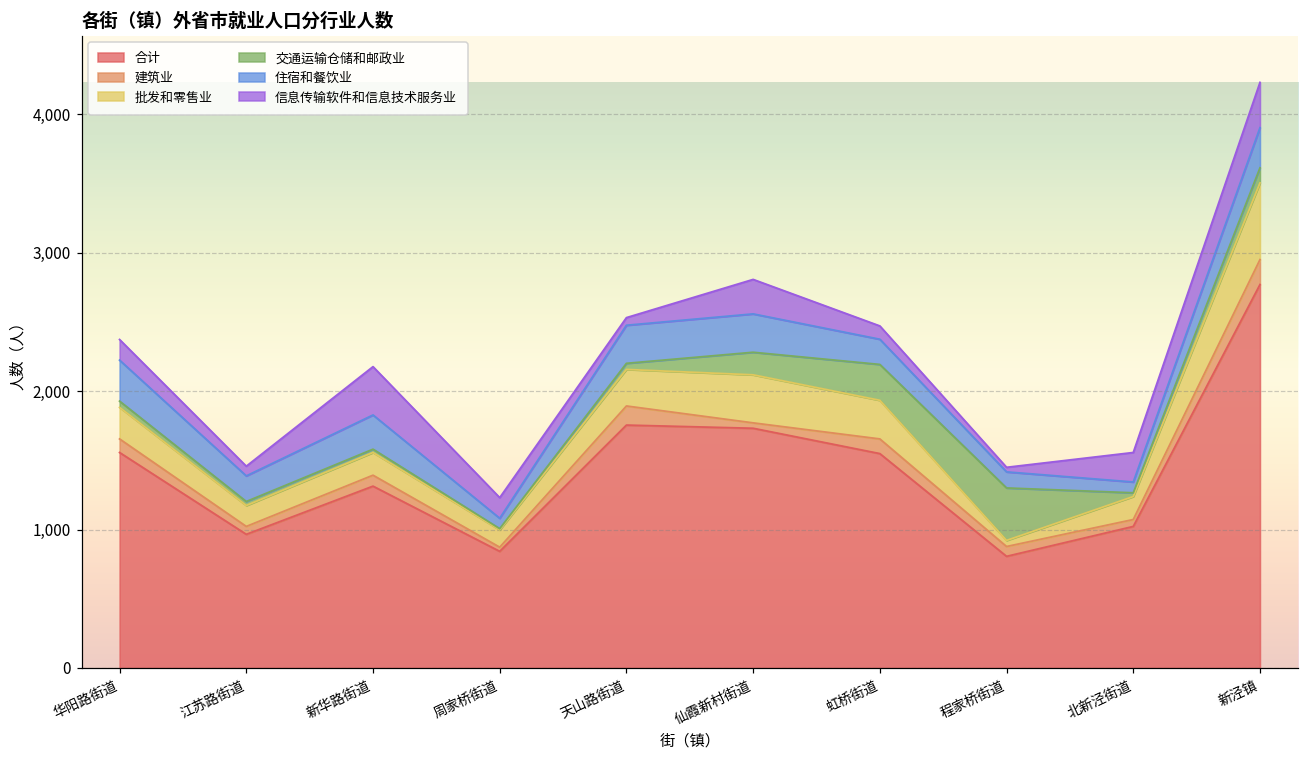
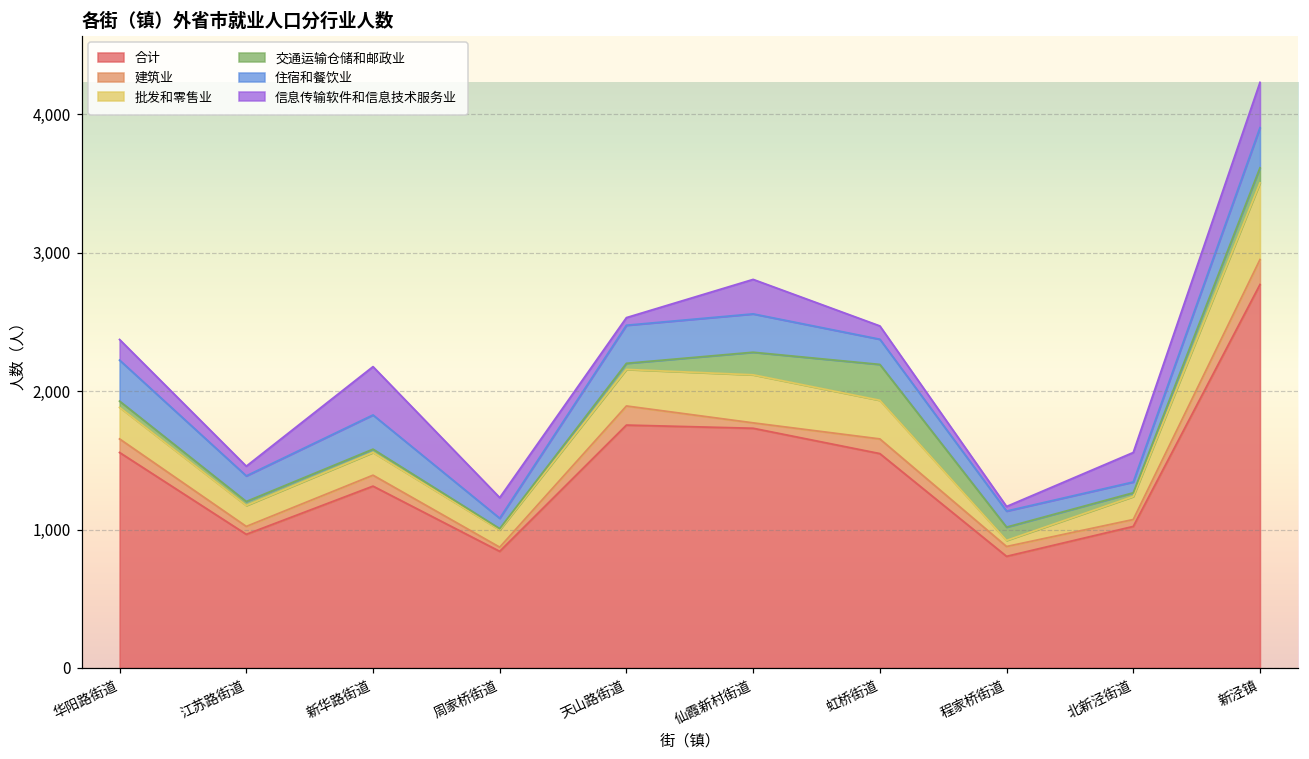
  {
    "批发和零售业": {
      "华阳路街道": 230,
      "江苏路街道": 150,
      "新华路街道": 160,
      "天山路街道": 260,
      "仙霞新村街道": 350,
      "虹桥街道": 280,
      "程家桥街道": 40,
      "北新泾街道": 170,
      "新泾镇": 550
    },
    "交通运输仓储和邮政业": {
      "华阳路街道": 50,
      "江苏路街道": 30,
      "新华路街道": 20,
      "天山路街道": 40,
      "仙霞新村街道": 160,
      "虹桥街道": 260,
-     "程家桥街道": 380,
+     "程家桥街道": 100,
      "北新泾街道": 30,
      "新泾镇": 110
    },
    "住宿和餐饮业": {
      "华阳路街道": 300,
      "江苏路街道": 190,
      "新华路街道": 250,
      "周家桥街道": 80,
      "天山路街道": 280,
      "仙霞新村街道": 280,
      "虹桥街道": 180,
      "程家桥街道": 120,
      "北新泾街道": 80,
      "新泾镇": 290
    },
    "信息传输软件和信息技术服务业": {
      "华阳路街道": 150,
      "江苏路街道": 70,
      "新华路街道": 350,
      "周家桥街道": 150,
      "天山路街道": 60,
      "仙霞新村街道": 250,
      "虹桥街道": 100,
      "程家桥街道": 30,
      "北新泾街道": 210,
      "新泾镇": 330
    }
  }
